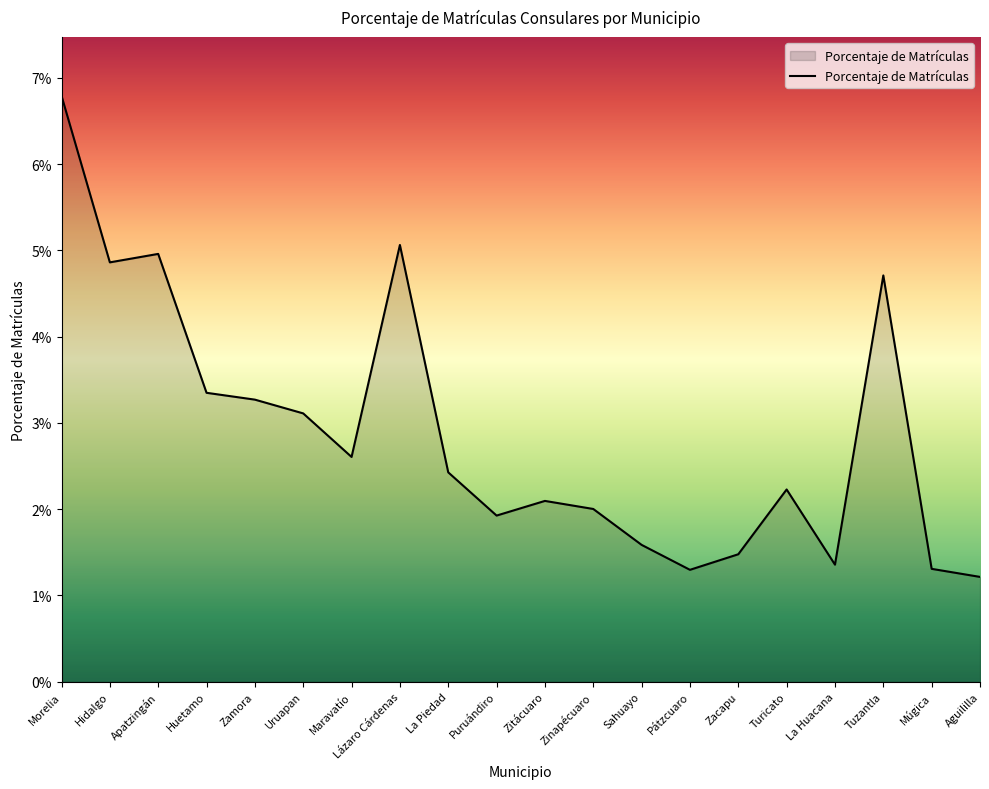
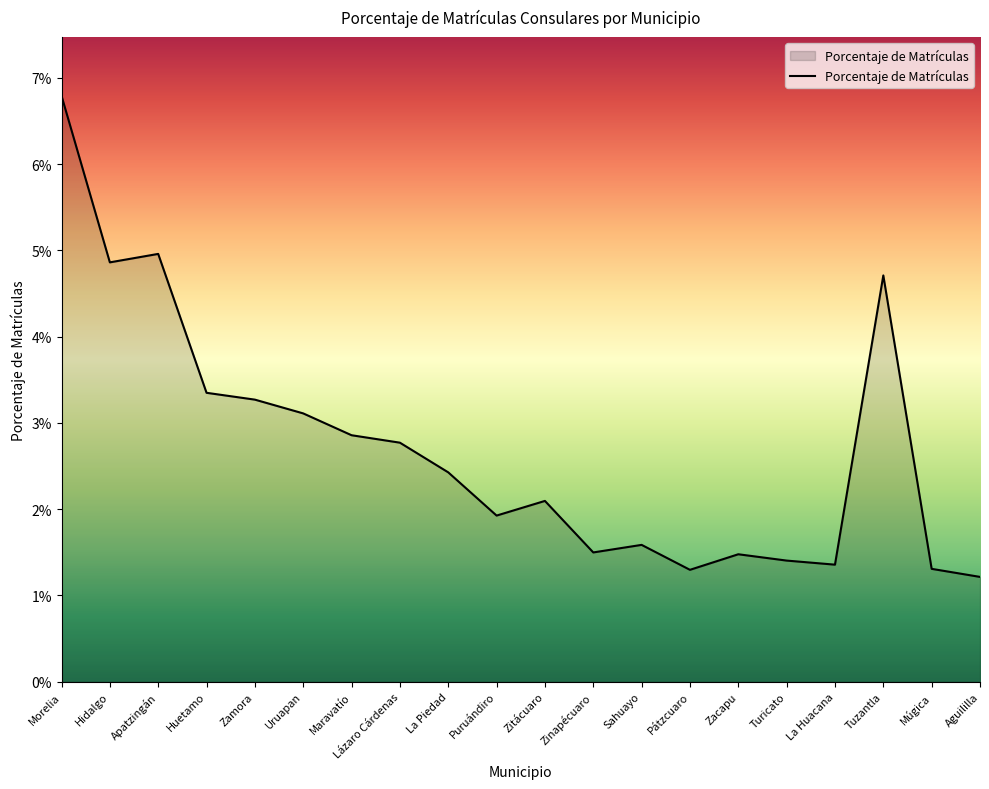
  {
    "Morelia": "6.8%",
    "Hidalgo": "4.9%",
    "Apatzingán": "5.0%",
    "Huetamo": "3.3%",
    "Zamora": "3.3%",
    "Uruapan": "3.1%",
-   "Maravatío": "2.6%",
-   "Lázaro Cárdenas": "5.1%",
+   "Maravatío": "2.9%",
+   "Lázaro Cárdenas": "2.8%",
    "La Piedad": "2.4%",
    "Puruándiro": "1.9%",
    "Zitácuaro": "2.1%",
-   "Zinapécuaro": "2.0%",
+   "Zinapécuaro": "1.5%",
    "Sahuayo": "1.6%",
    "Pátzcuaro": "1.3%",
    "Zacapu": "1.5%",
-   "Turicato": "2.2%",
+   "Turicato": "1.4%",
    "La Huacana": "1.4%",
    "Tuzantla": "4.7%",
    "Múgica": "1.3%",
    "Aguililla": "1.2%"
  }
